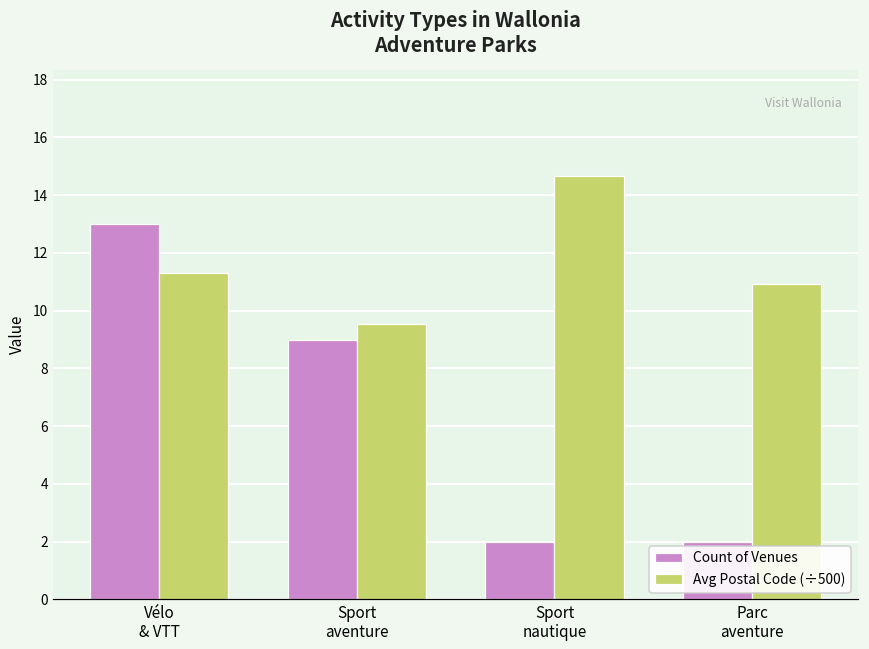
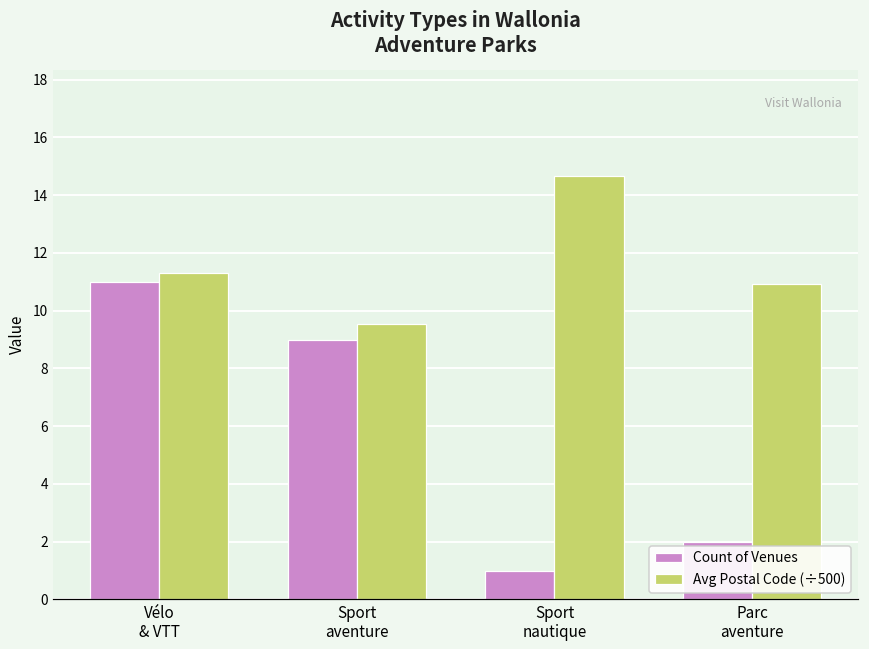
  {
    "Count of Venues": {
-     "Vélo & VTT": 13,
+     "Vélo & VTT": 11,
      "Sport aventure": 9,
-     "Sport nautique": 2,
+     "Sport nautique": 1,
      "Parc aventure": 2
    },
    "Avg Postal Code (÷500)": {
      "Vélo & VTT": 11.3,
      "Sport aventure": 9.5,
      "Sport nautique": 14.7,
      "Parc aventure": 11
    }
  }
